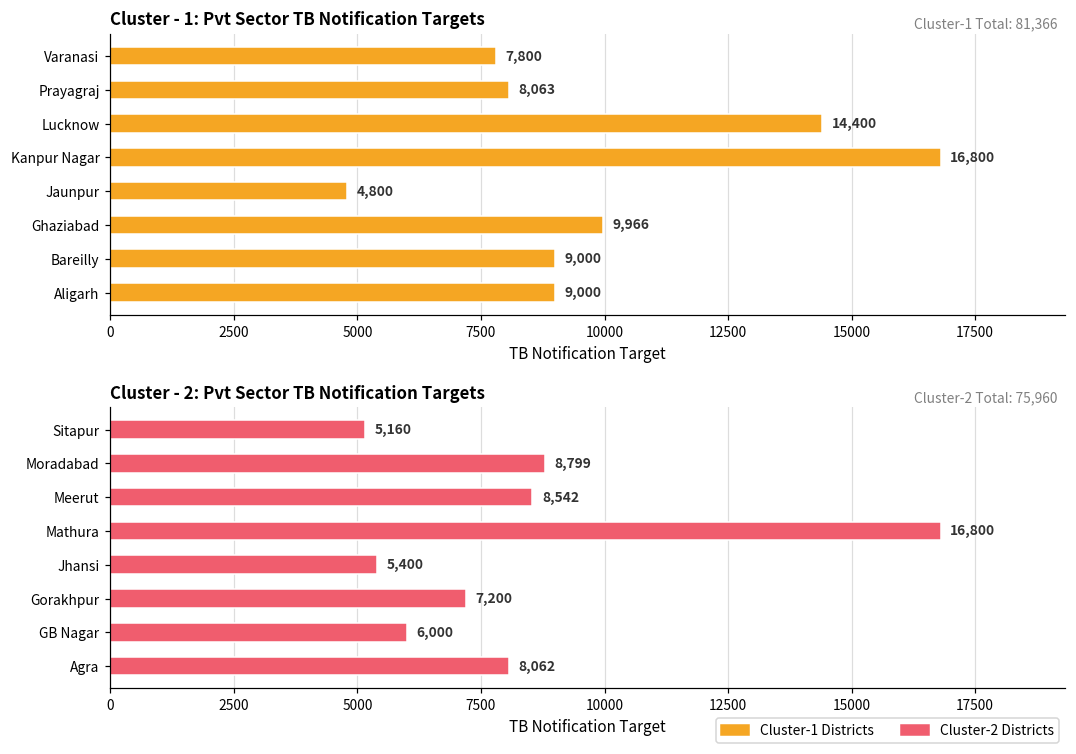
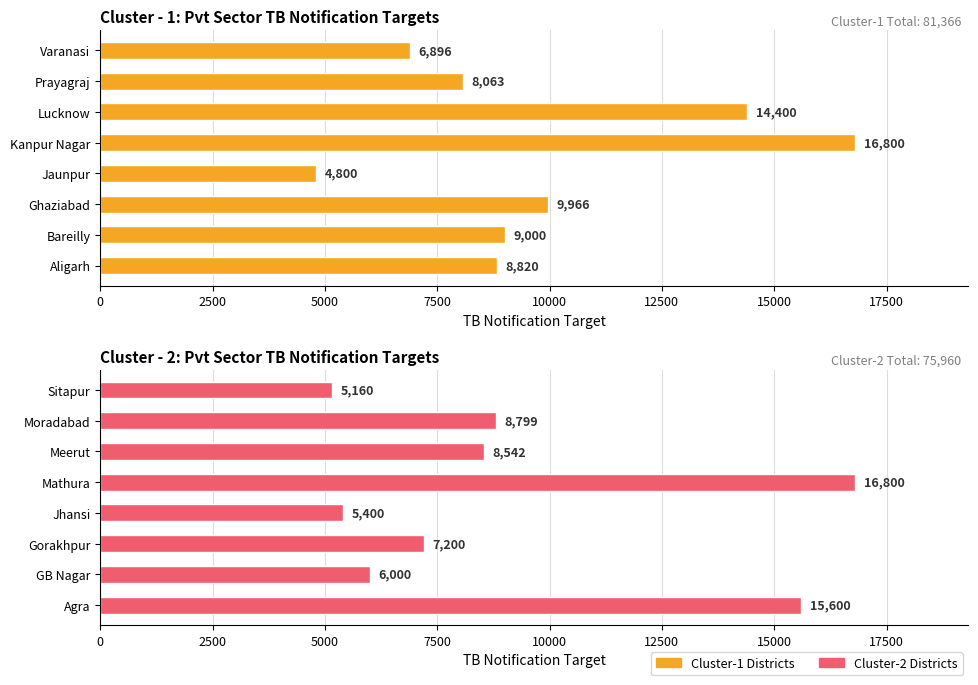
  {
    "Cluster - 1: Pvt Sector TB Notification Targets": {
-     "Varanasi": "7,800",
+     "Varanasi": "6,896",
      "Prayagraj": "8,063",
      "Lucknow": "14,400",
      "Kanpur Nagar": "16,800",
      "Jaunpur": "4,800",
      "Ghaziabad": "9,966",
      "Bareilly": "9,000",
-     "Aligarh": "9,000"
+     "Aligarh": "8,820"
    },
    "Cluster - 2: Pvt Sector TB Notification Targets": {
      "Sitapur": "5,160",
      "Moradabad": "8,799",
      "Meerut": "8,542",
      "Mathura": "16,800",
      "Jhansi": "5,400",
      "Gorakhpur": "7,200",
      "GB Nagar": "6,000",
-     "Agra": "8,062"
+     "Agra": "15,600"
    }
  }
